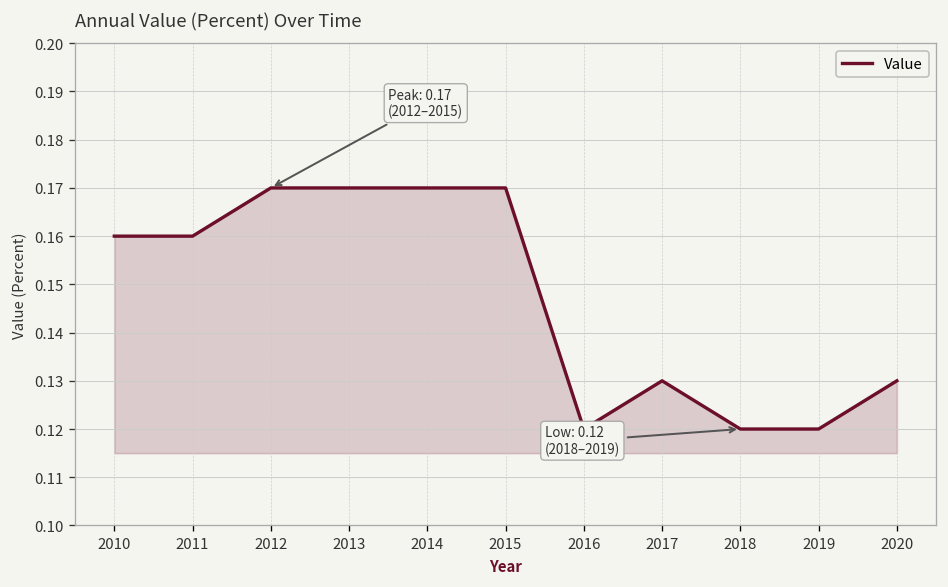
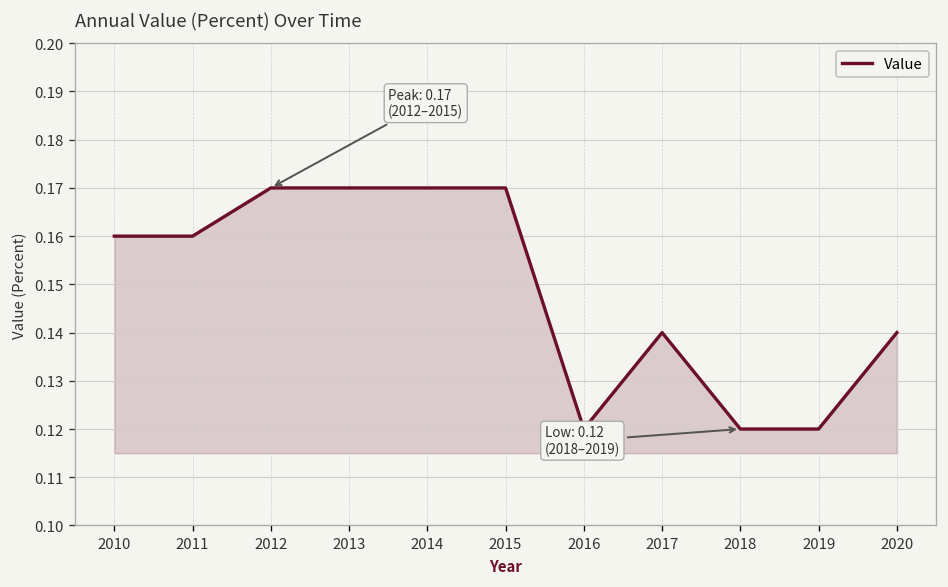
  {
    "2010": 0.16,
    "2011": 0.16,
    "2012": 0.17,
    "2015": 0.17,
-   "2017": 0.13,
+   "2017": 0.14,
    "2018": 0.12,
    "2019": 0.12,
-   "2020": 0.13
+   "2020": 0.14
  }
